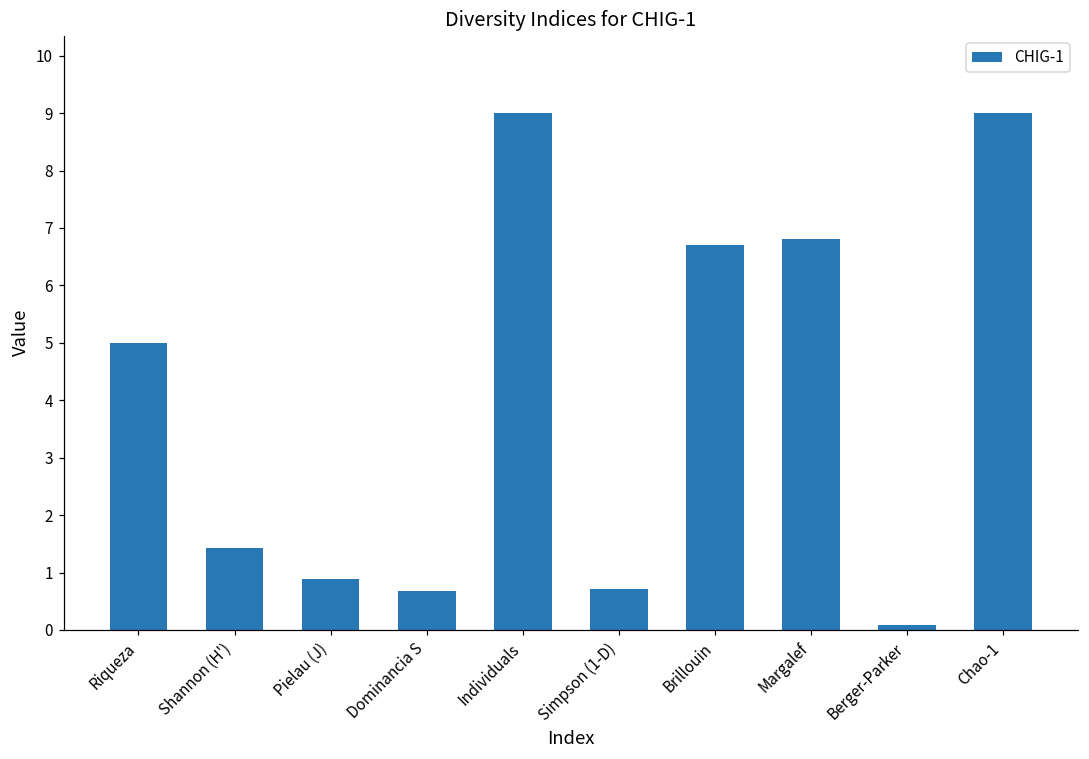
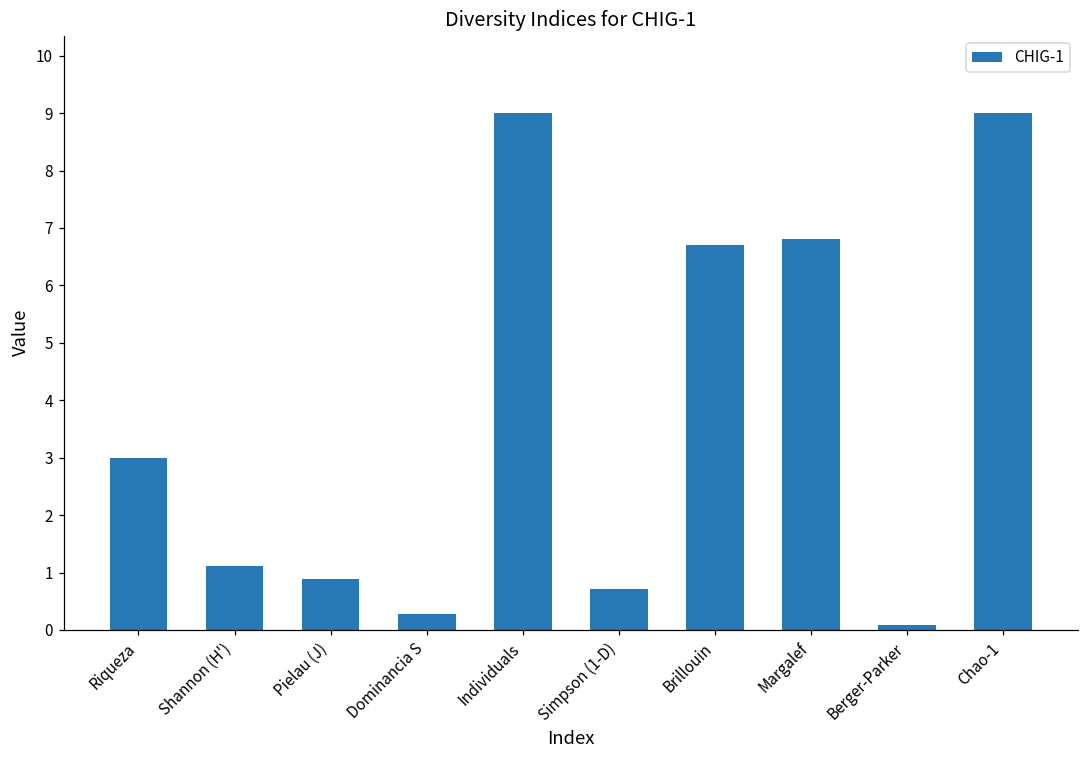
  {
-   "Riqueza": 5,
-   "Shannon (H')": 1.4,
+   "Riqueza": 3,
+   "Shannon (H')": 1.1,
    "Pielau (J)": 0.9,
-   "Dominancia S": 0.7,
+   "Dominancia S": 0.3,
    "Individuals": 9.0,
    "Simpson (1-D)": 0.7,
    "Brillouin": 6.7,
    "Margalef": 6.8,
    "Berger-Parker": 0.1,
    "Chao-1": 9.0
  }
